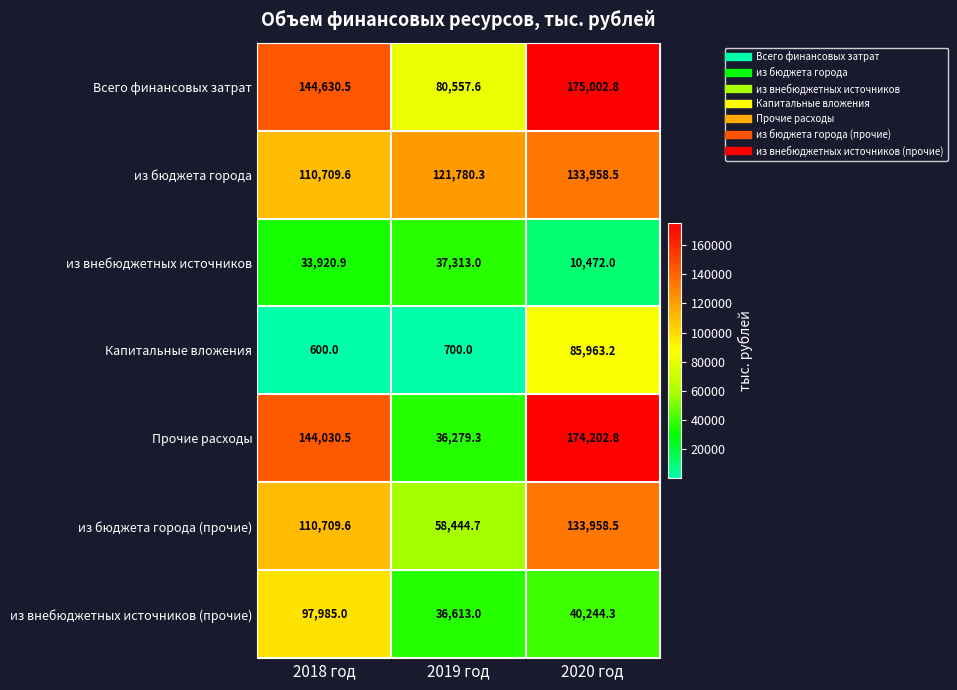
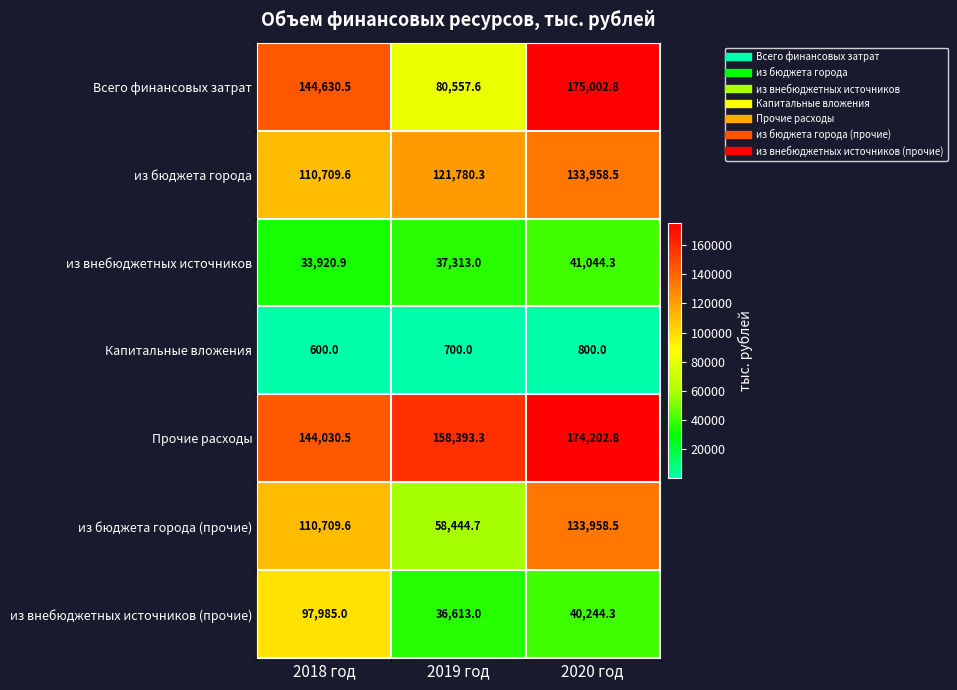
  {
    "Всего финансовых затрат": {
      "2018 год": "144,630.5",
      "2019 год": "80,557.6",
      "2020 год": "175,002.8"
    },
    "из бюджета города": {
      "2018 год": "110,709.6",
      "2019 год": "121,780.3",
      "2020 год": "133,958.5"
    },
    "из внебюджетных источников": {
      "2018 год": "33,920.9",
      "2019 год": "37,313.0",
-     "2020 год": "10,472.0"
+     "2020 год": "41,044.3"
    },
    "Капитальные вложения": {
      "2018 год": "600.0",
      "2019 год": "700.0",
-     "2020 год": "85,963.2"
+     "2020 год": "800.0"
    },
    "Прочие расходы": {
      "2018 год": "144,030.5",
-     "2019 год": "36,279.3",
+     "2019 год": "158,393.3",
      "2020 год": "174,202.8"
    },
    "из бюджета города (прочие)": {
      "2018 год": "110,709.6",
      "2019 год": "58,444.7",
      "2020 год": "133,958.5"
    },
    "из внебюджетных источников (прочие)": {
      "2018 год": "97,985.0",
      "2019 год": "36,613.0",
      "2020 год": "40,244.3"
    }
  }
